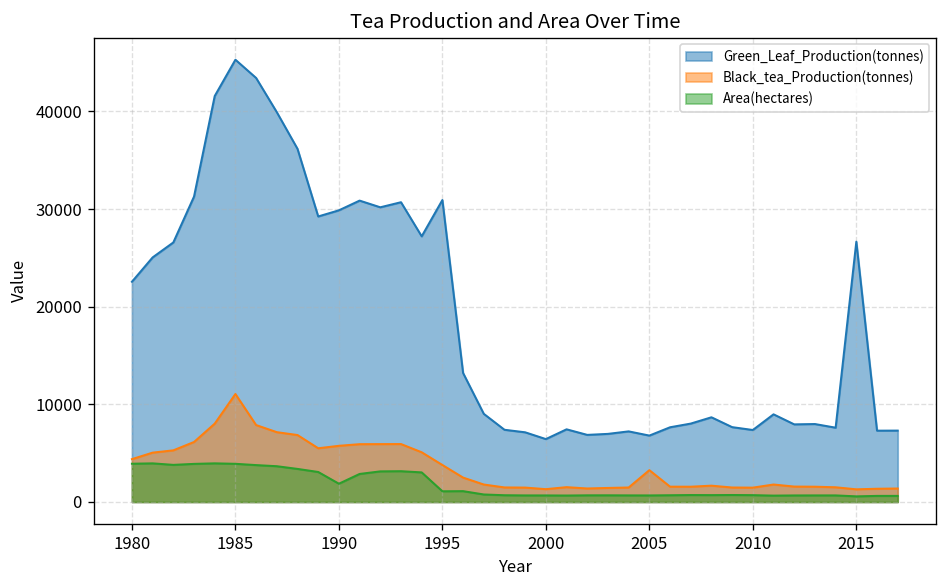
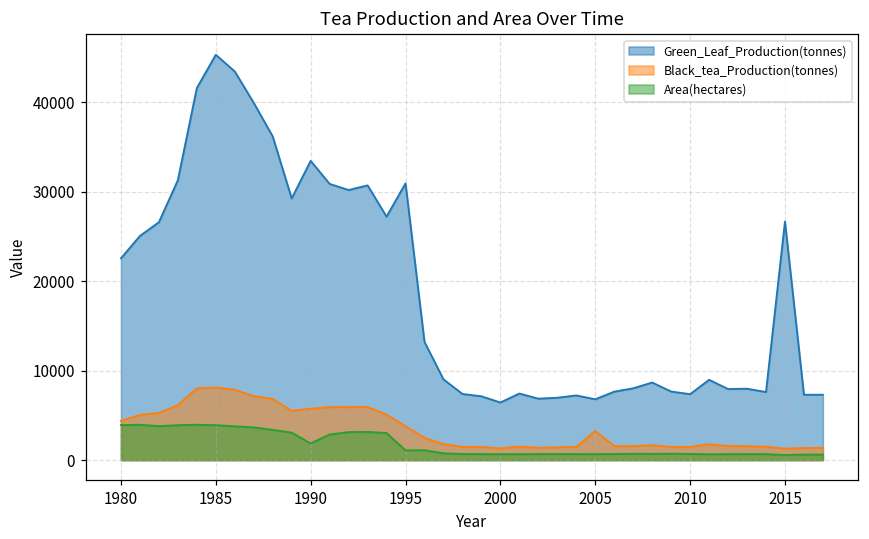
  {
    "Green_Leaf_Production(tonnes)": {
      "1980": 23000,
      "1985": 45000,
-     "1990": 30000,
+     "1990": 33000,
      "1995": 31000,
      "2000": 6000,
      "2005": 7000,
      "2010": 7000,
      "2015": 27000
    },
    "Black_tea_Production(tonnes)": {
      "1980": 4000,
-     "1985": 11000,
+     "1985": 8000,
      "1990": 6000,
      "1995": 4000,
      "2000": 1000,
      "2005": 3000,
      "2010": 1000,
      "2015": 1000
    },
    "Area(hectares)": {
      "1980": 4000,
      "1985": 4000,
      "1990": 2000,
      "1995": 1000,
      "2000": 1000,
      "2005": 1000,
      "2010": 1000,
      "2015": 1000
    }
  }
